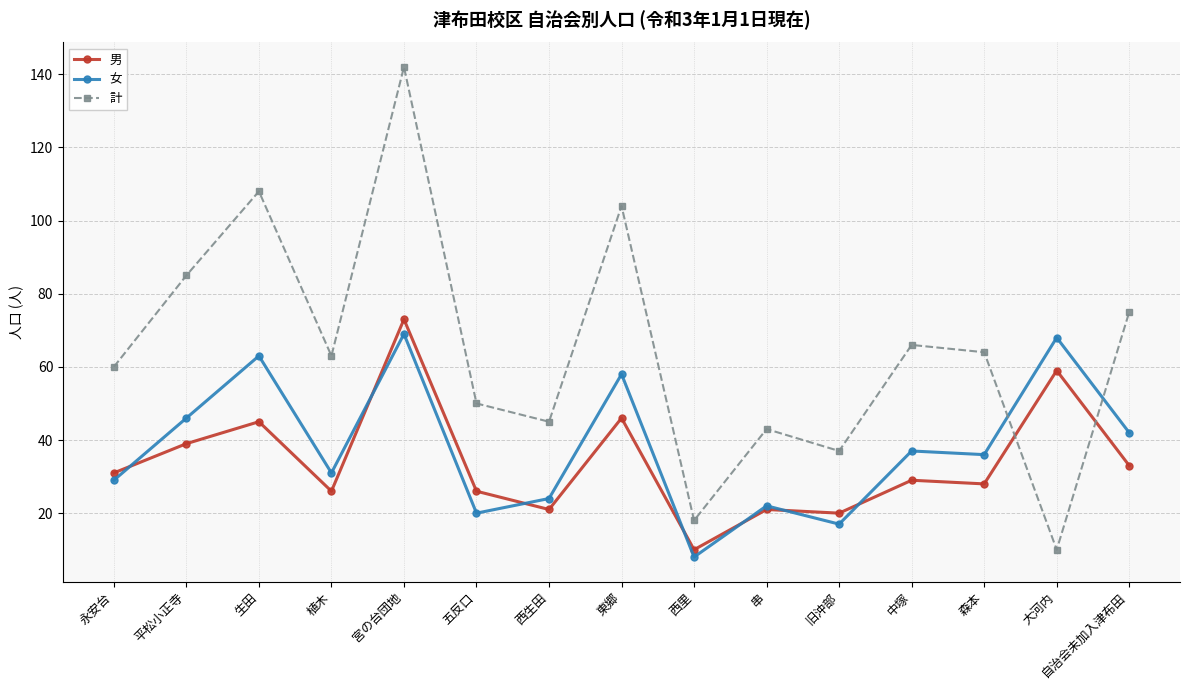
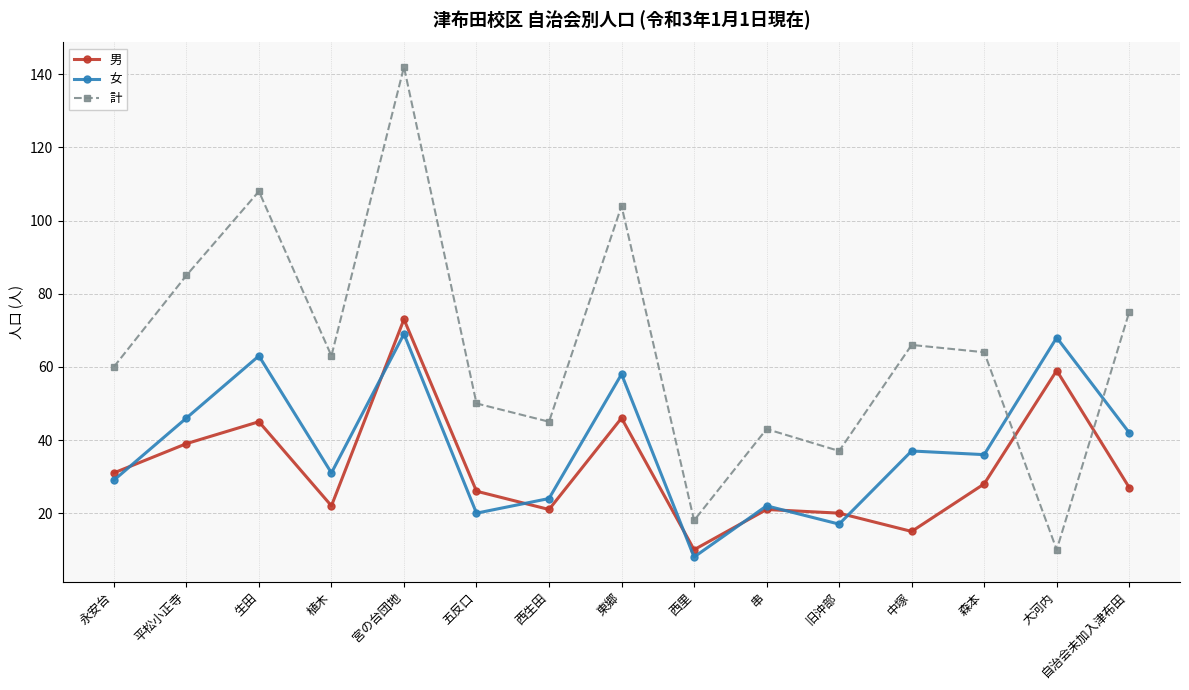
  {
    "男": {
      "永安台": 31,
      "平松小正寺": 39,
      "生田": 45,
-     "植木": 26,
+     "植木": 22,
      "宮の台団地": 73,
      "五反口": 26,
      "西生田": 21,
      "東郷": 46,
      "西里": 10,
      "串": 21,
      "旧沖部": 20,
-     "中塚": 29,
+     "中塚": 15,
      "森本": 28,
      "大河内": 59,
-     "自治会未加入津布田": 33
+     "自治会未加入津布田": 27
    },
    "女": {
      "永安台": 29,
      "平松小正寺": 46,
      "生田": 63,
      "植木": 31,
      "宮の台団地": 69,
      "五反口": 20,
      "西生田": 24,
      "東郷": 58,
      "西里": 8,
      "串": 22,
      "旧沖部": 17,
      "中塚": 37,
      "森本": 36,
      "大河内": 68,
      "自治会未加入津布田": 42
    },
    "計": {
      "永安台": 60,
      "平松小正寺": 85,
      "生田": 108,
      "植木": 63,
      "宮の台団地": 142,
      "五反口": 50,
      "西生田": 45,
      "東郷": 104,
      "西里": 18,
      "串": 43,
      "旧沖部": 37,
      "中塚": 66,
      "森本": 64,
      "大河内": 10,
      "自治会未加入津布田": 75
    }
  }
